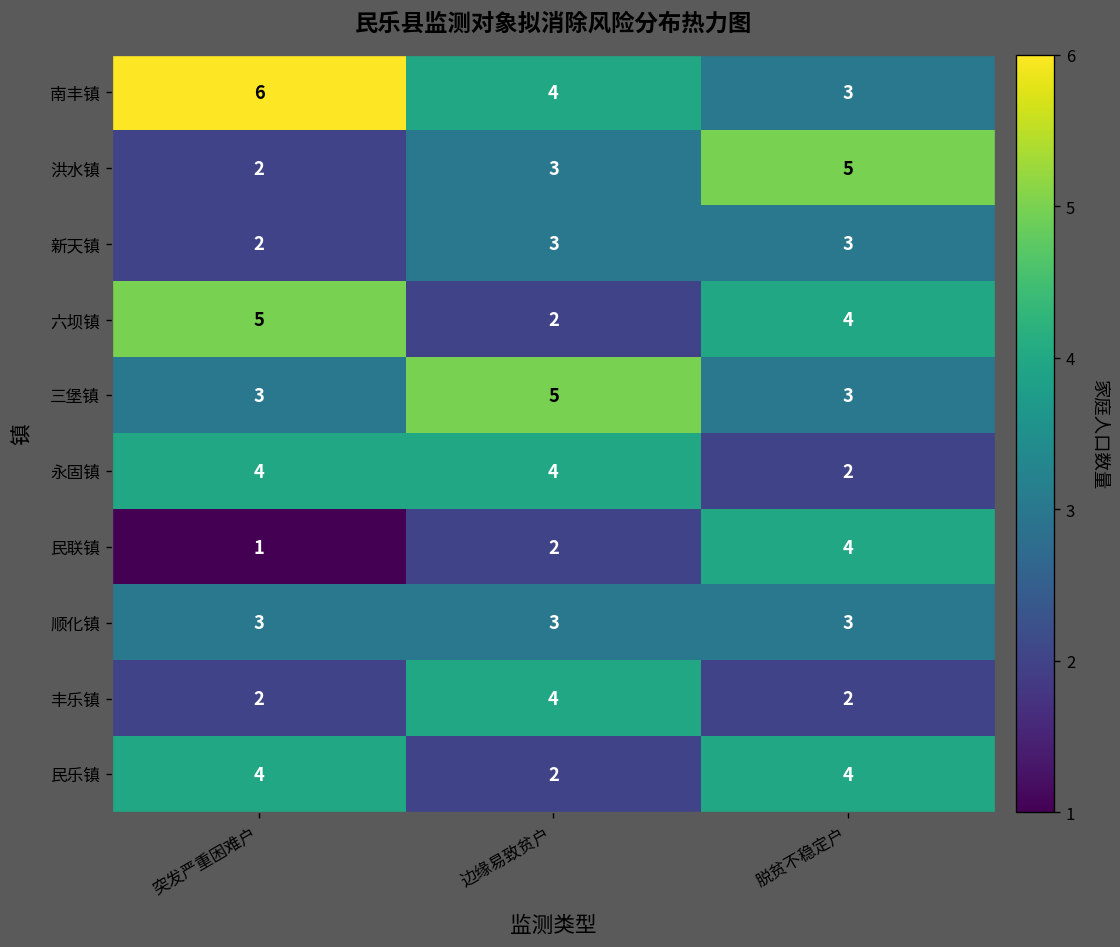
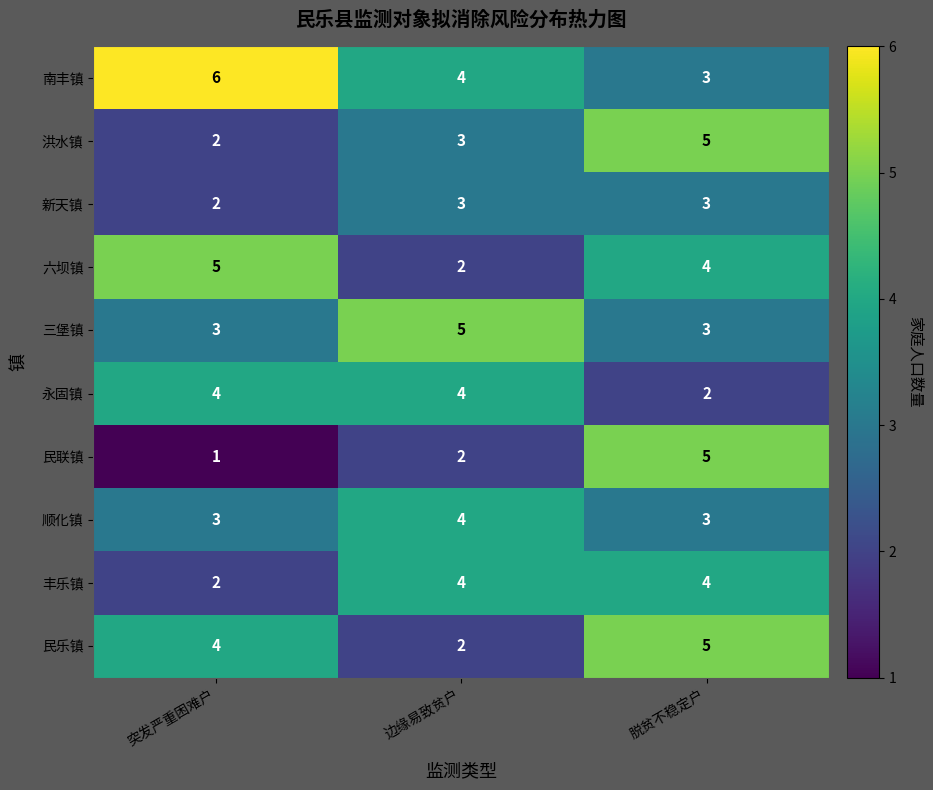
  {
    "南丰镇": {
      "突发严重困难户": 6,
      "边缘易致贫户": 4,
      "脱贫不稳定户": 3
    },
    "洪水镇": {
      "突发严重困难户": 2,
      "边缘易致贫户": 3,
      "脱贫不稳定户": 5
    },
    "新天镇": {
      "突发严重困难户": 2,
      "边缘易致贫户": 3,
      "脱贫不稳定户": 3
    },
    "六坝镇": {
      "突发严重困难户": 5,
      "边缘易致贫户": 2,
      "脱贫不稳定户": 4
    },
    "三堡镇": {
      "突发严重困难户": 3,
      "边缘易致贫户": 5,
      "脱贫不稳定户": 3
    },
    "永固镇": {
      "突发严重困难户": 4,
      "边缘易致贫户": 4,
      "脱贫不稳定户": 2
    },
    "民联镇": {
      "突发严重困难户": 1,
      "边缘易致贫户": 2,
-     "脱贫不稳定户": 4
+     "脱贫不稳定户": 5
    },
    "顺化镇": {
      "突发严重困难户": 3,
-     "边缘易致贫户": 3,
+     "边缘易致贫户": 4,
      "脱贫不稳定户": 3
    },
    "丰乐镇": {
      "突发严重困难户": 2,
      "边缘易致贫户": 4,
-     "脱贫不稳定户": 2
+     "脱贫不稳定户": 4
    },
    "民乐镇": {
      "突发严重困难户": 4,
      "边缘易致贫户": 2,
-     "脱贫不稳定户": 4
+     "脱贫不稳定户": 5
    }
  }
